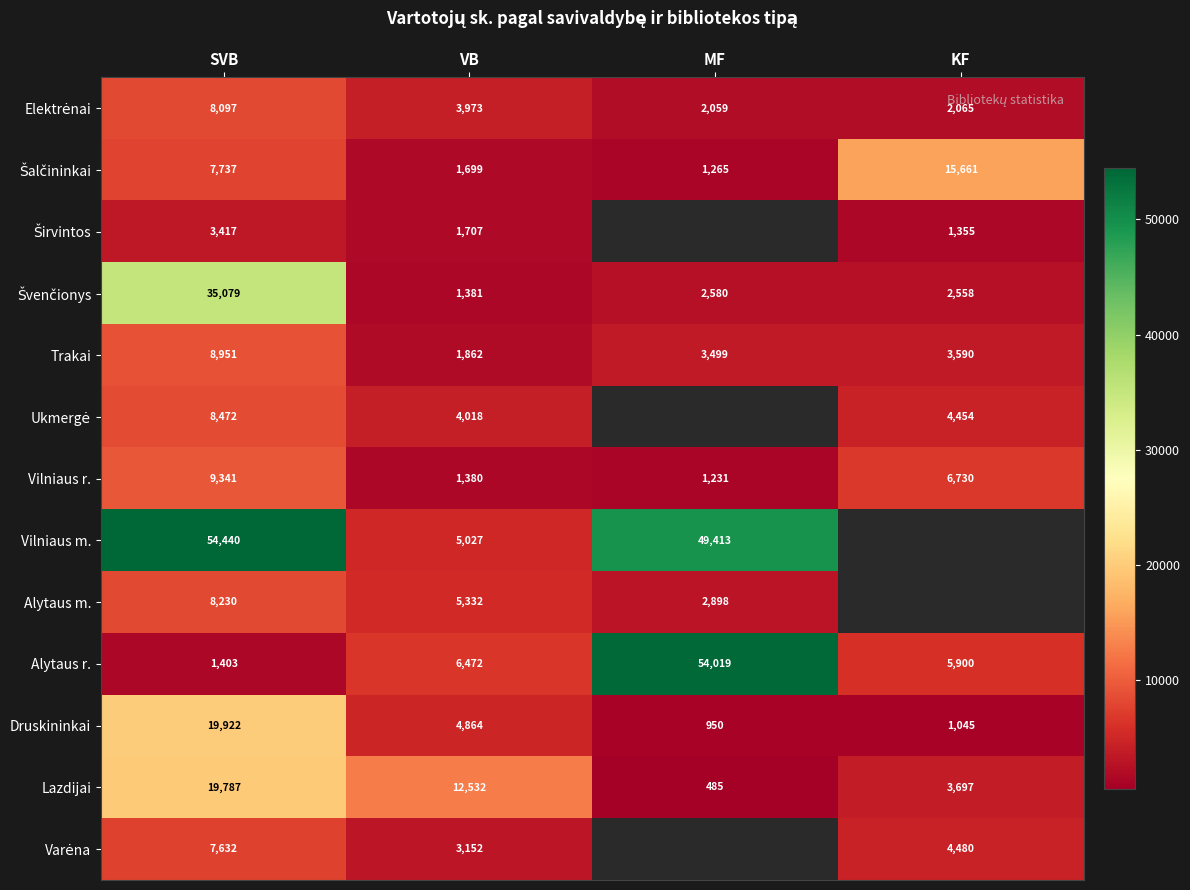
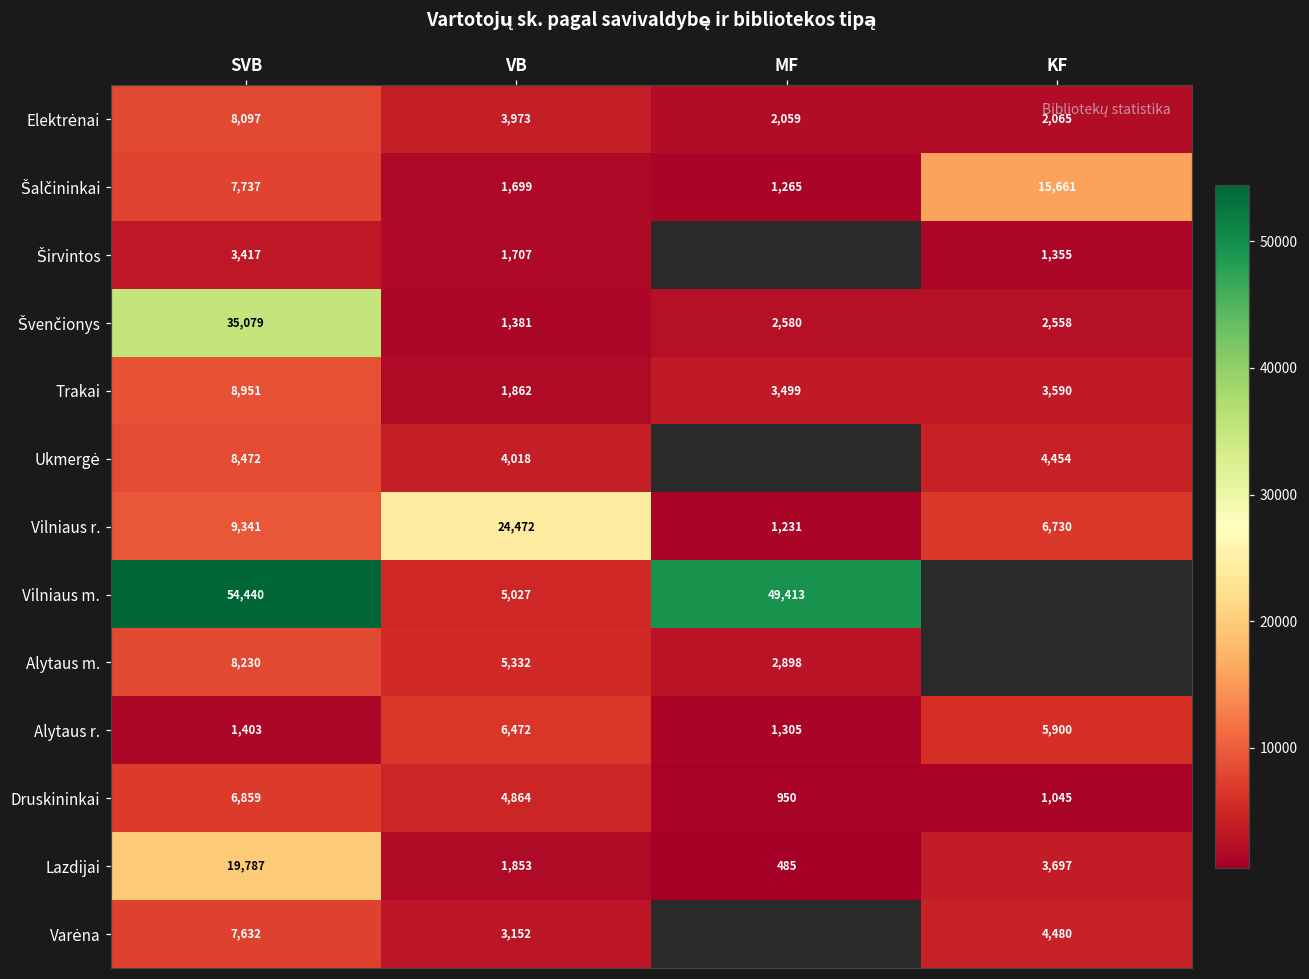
  {
    "Elektrėnai": {
      "SVB": "8,097",
      "VB": "3,973",
      "MF": "2,059"
    },
    "Šalčininkai": {
      "SVB": "7,737",
      "VB": "1,699",
      "MF": "1,265",
      "KF": "15,661"
    },
    "Širvintos": {
      "SVB": "3,417",
      "VB": "1,707",
      "KF": "1,355"
    },
    "Švenčionys": {
      "SVB": "35,079",
      "VB": "1,381",
      "MF": "2,580",
      "KF": "2,558"
    },
    "Trakai": {
      "SVB": "8,951",
      "VB": "1,862",
      "MF": "3,499",
      "KF": "3,590"
    },
    "Ukmergė": {
      "SVB": "8,472",
      "VB": "4,018",
      "KF": "4,454"
    },
    "Vilniaus r.": {
      "SVB": "9,341",
-     "VB": "1,380",
+     "VB": "24,472",
      "MF": "1,231",
      "KF": "6,730"
    },
    "Vilniaus m.": {
      "SVB": "54,440",
      "VB": "5,027",
      "MF": "49,413"
    },
    "Alytaus m.": {
      "SVB": "8,230",
      "VB": "5,332",
      "MF": "2,898"
    },
    "Alytaus r.": {
      "SVB": "1,403",
      "VB": "6,472",
-     "MF": "54,019",
+     "MF": "1,305",
      "KF": "5,900"
    },
    "Druskininkai": {
-     "SVB": "19,922",
+     "SVB": "6,859",
      "VB": "4,864",
      "MF": "950",
      "KF": "1,045"
    },
    "Lazdijai": {
      "SVB": "19,787",
-     "VB": "12,532",
+     "VB": "1,853",
      "MF": "485",
      "KF": "3,697"
    },
    "Varėna": {
      "SVB": "7,632",
      "VB": "3,152",
      "KF": "4,480"
    }
  }
